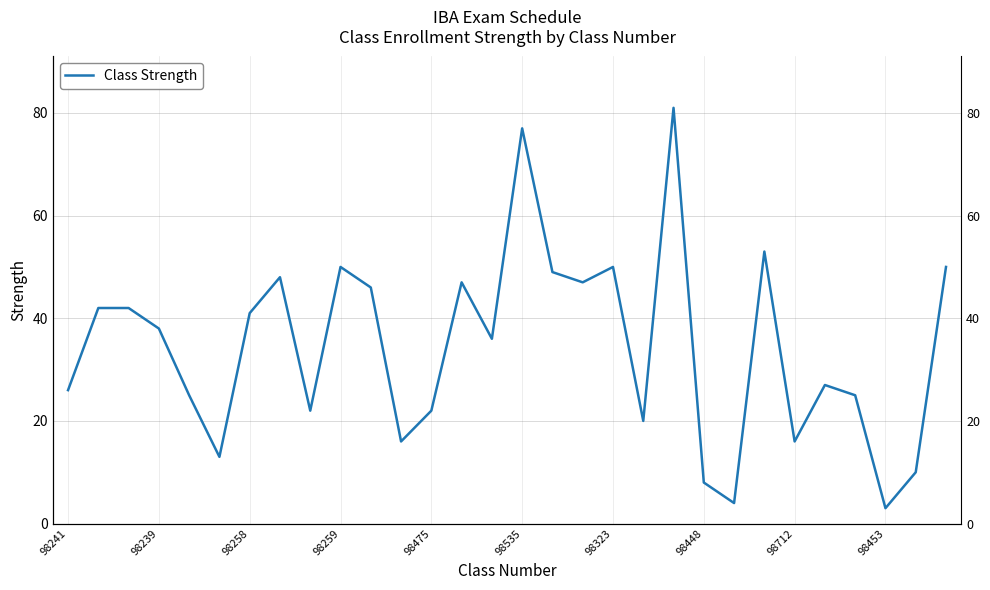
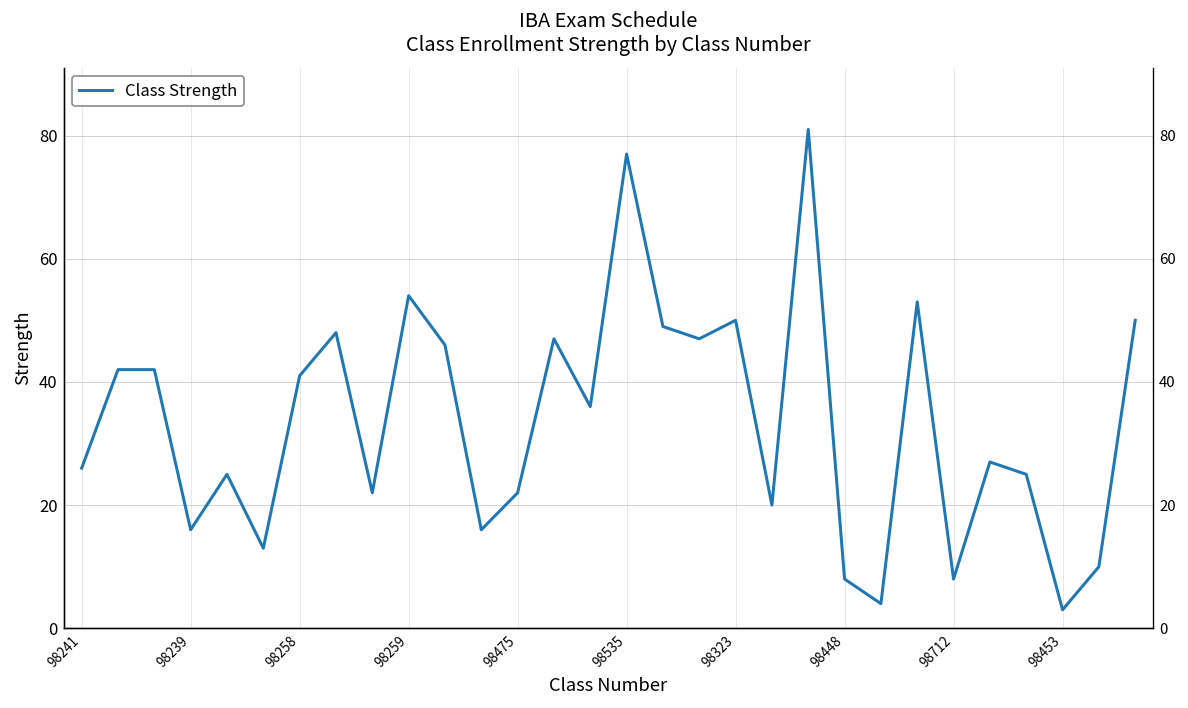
  {
    "98241": 26,
-   "98239": 38,
+   "98239": 16,
    "98258": 41,
-   "98259": 50,
+   "98259": 54,
    "98475": 22,
    "98535": 77,
    "98323": 50,
    "98448": 8,
-   "98712": 16,
+   "98712": 8,
    "98453": 3
  }
